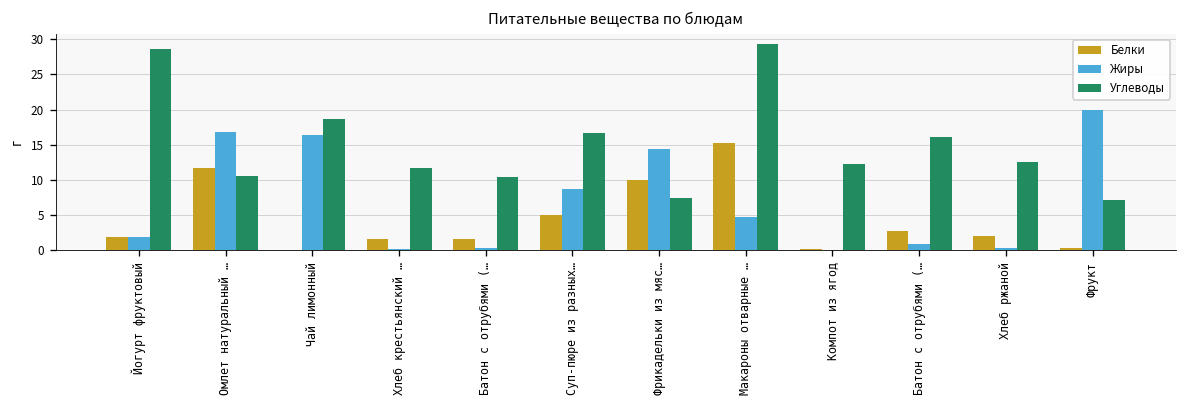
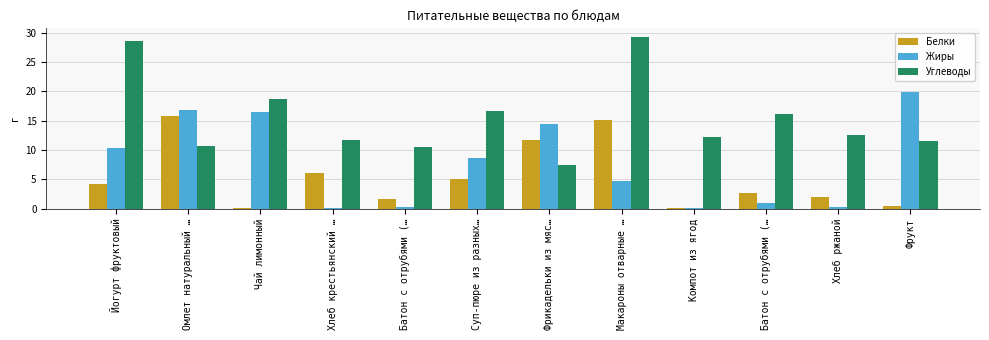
  {
    "Белки": {
-     "Йогурт фруктовый": 2,
-     "Омлет натуральный …": 12,
-     "Хлеб крестьянский …": 2,
+     "Йогурт фруктовый": 4,
+     "Омлет натуральный …": 16,
+     "Хлеб крестьянский …": 6,
      "Суп-пюре из разных…": 5,
-     "Фрикадельки из мяс…": 10,
+     "Фрикадельки из мяс…": 12,
      "Макароны отварные …": 15,
      "Хлеб ржаной": 2
    },
    "Жиры": {
-     "Йогурт фруктовый": 2,
+     "Йогурт фруктовый": 10,
      "Омлет натуральный …": 17,
      "Чай лимонный": 16,
      "Суп-пюре из разных…": 9,
      "Фрикадельки из мяс…": 14,
      "Макароны отварные …": 5,
      "Фрукт": 20
    },
    "Углеводы": {
      "Йогурт фруктовый": 29,
      "Омлет натуральный …": 11,
      "Чай лимонный": 19,
      "Хлеб крестьянский …": 12,
      "Суп-пюре из разных…": 17,
      "Фрикадельки из мяс…": 7,
      "Макароны отварные …": 29,
      "Компот из ягод": 12,
      "Хлеб ржаной": 13,
-     "Фрукт": 7
+     "Фрукт": 12
    }
  }
